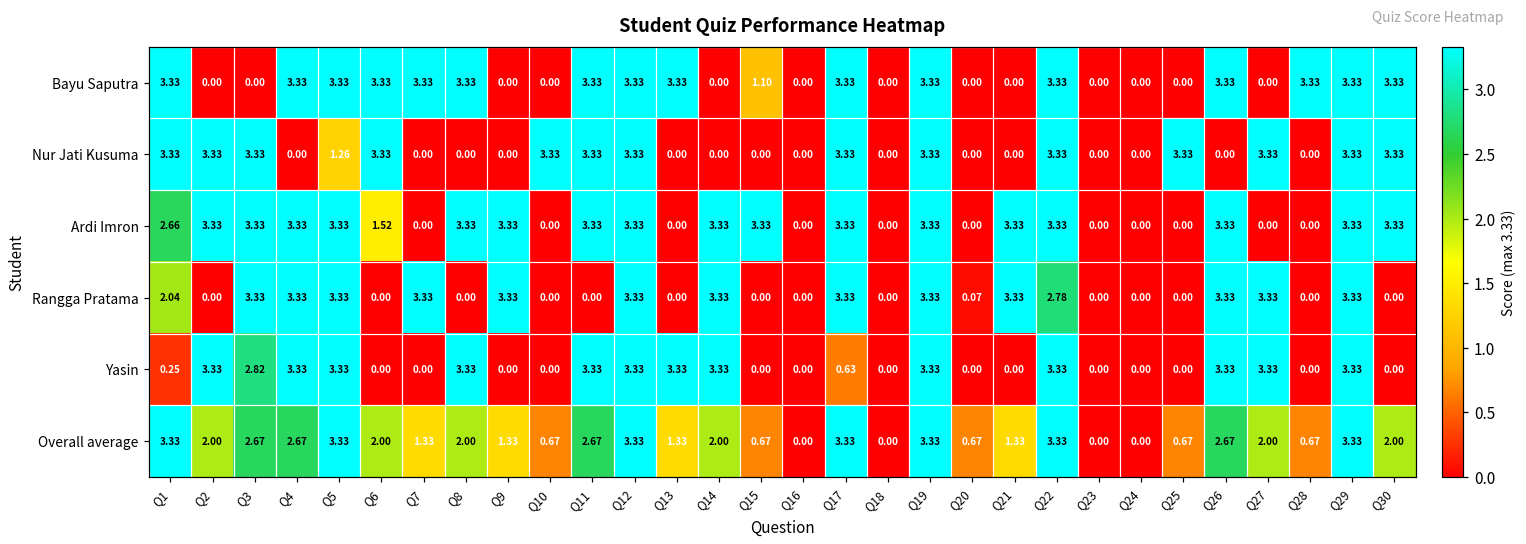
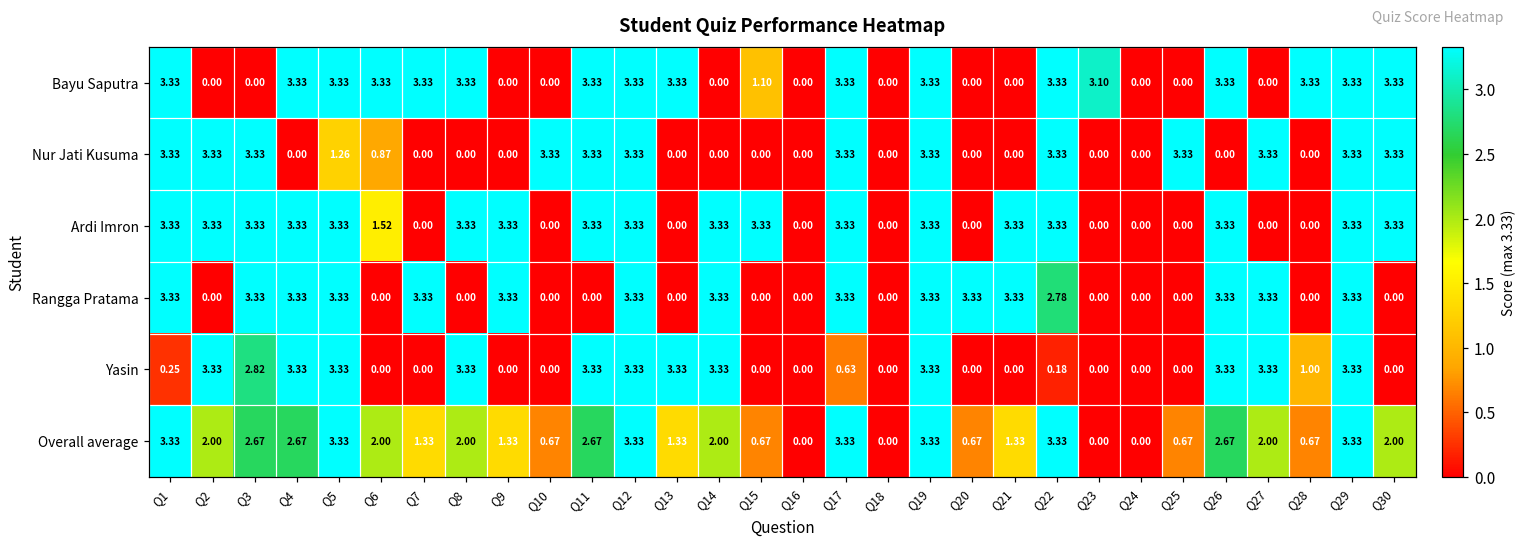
  {
    "Bayu Saputra": {
      "Q1": 3.33,
      "Q2": 0.00,
      "Q3": 0.00,
      "Q4": 3.33,
      "Q5": 3.33,
      "Q6": 3.33,
      "Q7": 3.33,
      "Q8": 3.33,
      "Q9": 0.00,
      "Q10": 0.00,
      "Q11": 3.33,
      "Q12": 3.33,
      "Q13": 3.33,
      "Q14": 0.00,
      "Q15": 1.10,
      "Q16": 0.00,
      "Q17": 3.33,
      "Q18": 0.00,
      "Q19": 3.33,
      "Q20": 0.00,
      "Q21": 0.00,
      "Q22": 3.33,
-     "Q23": 0.00,
+     "Q23": 3.10,
      "Q24": 0.00,
      "Q25": 0.00,
      "Q26": 3.33,
      "Q27": 0.00,
      "Q28": 3.33,
      "Q29": 3.33,
      "Q30": 3.33
    },
    "Nur Jati Kusuma": {
      "Q1": 3.33,
      "Q2": 3.33,
      "Q3": 3.33,
      "Q4": 0.00,
      "Q5": 1.26,
-     "Q6": 3.33,
+     "Q6": 0.87,
      "Q7": 0.00,
      "Q8": 0.00,
      "Q9": 0.00,
      "Q10": 3.33,
      "Q11": 3.33,
      "Q12": 3.33,
      "Q13": 0.00,
      "Q14": 0.00,
      "Q15": 0.00,
      "Q16": 0.00,
      "Q17": 3.33,
      "Q18": 0.00,
      "Q19": 3.33,
      "Q20": 0.00,
      "Q21": 0.00,
      "Q22": 3.33,
      "Q23": 0.00,
      "Q24": 0.00,
      "Q25": 3.33,
      "Q26": 0.00,
      "Q27": 3.33,
      "Q28": 0.00,
      "Q29": 3.33,
      "Q30": 3.33
    },
    "Ardi Imron": {
-     "Q1": 2.66,
+     "Q1": 3.33,
      "Q2": 3.33,
      "Q3": 3.33,
      "Q4": 3.33,
      "Q5": 3.33,
      "Q6": 1.52,
      "Q7": 0.00,
      "Q8": 3.33,
      "Q9": 3.33,
      "Q10": 0.00,
      "Q11": 3.33,
      "Q12": 3.33,
      "Q13": 0.00,
      "Q14": 3.33,
      "Q15": 3.33,
      "Q16": 0.00,
      "Q17": 3.33,
      "Q18": 0.00,
      "Q19": 3.33,
      "Q20": 0.00,
      "Q21": 3.33,
      "Q22": 3.33,
      "Q23": 0.00,
      "Q24": 0.00,
      "Q25": 0.00,
      "Q26": 3.33,
      "Q27": 0.00,
      "Q28": 0.00,
      "Q29": 3.33,
      "Q30": 3.33
    },
    "Rangga Pratama": {
-     "Q1": 2.04,
+     "Q1": 3.33,
      "Q2": 0.00,
      "Q3": 3.33,
      "Q4": 3.33,
      "Q5": 3.33,
      "Q6": 0.00,
      "Q7": 3.33,
      "Q8": 0.00,
      "Q9": 3.33,
      "Q10": 0.00,
      "Q11": 0.00,
      "Q12": 3.33,
      "Q13": 0.00,
      "Q14": 3.33,
      "Q15": 0.00,
      "Q16": 0.00,
      "Q17": 3.33,
      "Q18": 0.00,
      "Q19": 3.33,
-     "Q20": 0.07,
+     "Q20": 3.33,
      "Q21": 3.33,
      "Q22": 2.78,
      "Q23": 0.00,
      "Q24": 0.00,
      "Q25": 0.00,
      "Q26": 3.33,
      "Q27": 3.33,
      "Q28": 0.00,
      "Q29": 3.33,
      "Q30": 0.00
    },
    "Yasin": {
      "Q1": 0.25,
      "Q2": 3.33,
      "Q3": 2.82,
      "Q4": 3.33,
      "Q5": 3.33,
      "Q6": 0.00,
      "Q7": 0.00,
      "Q8": 3.33,
      "Q9": 0.00,
      "Q10": 0.00,
      "Q11": 3.33,
      "Q12": 3.33,
      "Q13": 3.33,
      "Q14": 3.33,
      "Q15": 0.00,
      "Q16": 0.00,
      "Q17": 0.63,
      "Q18": 0.00,
      "Q19": 3.33,
      "Q20": 0.00,
      "Q21": 0.00,
-     "Q22": 3.33,
+     "Q22": 0.18,
      "Q23": 0.00,
      "Q24": 0.00,
      "Q25": 0.00,
      "Q26": 3.33,
      "Q27": 3.33,
-     "Q28": 0.00,
+     "Q28": 1.00,
      "Q29": 3.33,
      "Q30": 0.00
    },
    "Overall average": {
      "Q1": 3.33,
      "Q2": 2.00,
      "Q3": 2.67,
      "Q4": 2.67,
      "Q5": 3.33,
      "Q6": 2.00,
      "Q7": 1.33,
      "Q8": 2.00,
      "Q9": 1.33,
      "Q10": 0.67,
      "Q11": 2.67,
      "Q12": 3.33,
      "Q13": 1.33,
      "Q14": 2.00,
      "Q15": 0.67,
      "Q16": 0.00,
      "Q17": 3.33,
      "Q18": 0.00,
      "Q19": 3.33,
      "Q20": 0.67,
      "Q21": 1.33,
      "Q22": 3.33,
      "Q23": 0.00,
      "Q24": 0.00,
      "Q25": 0.67,
      "Q26": 2.67,
      "Q27": 2.00,
      "Q28": 0.67,
      "Q29": 3.33,
      "Q30": 2.00
    }
  }
